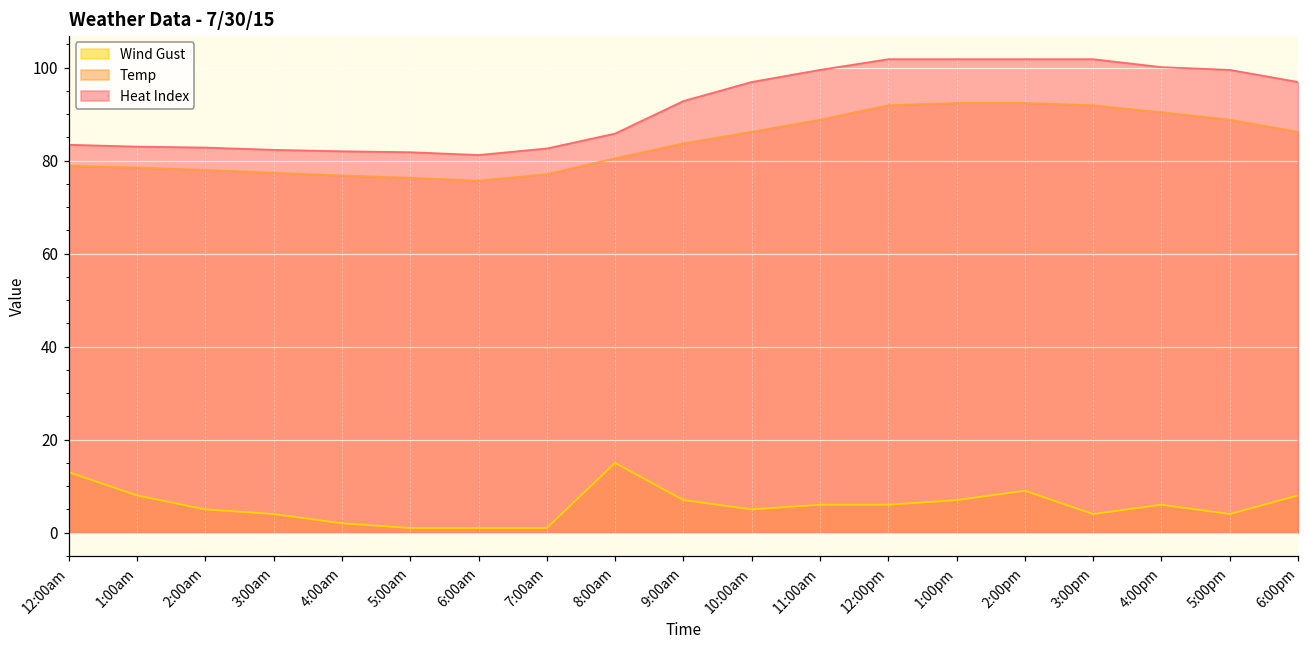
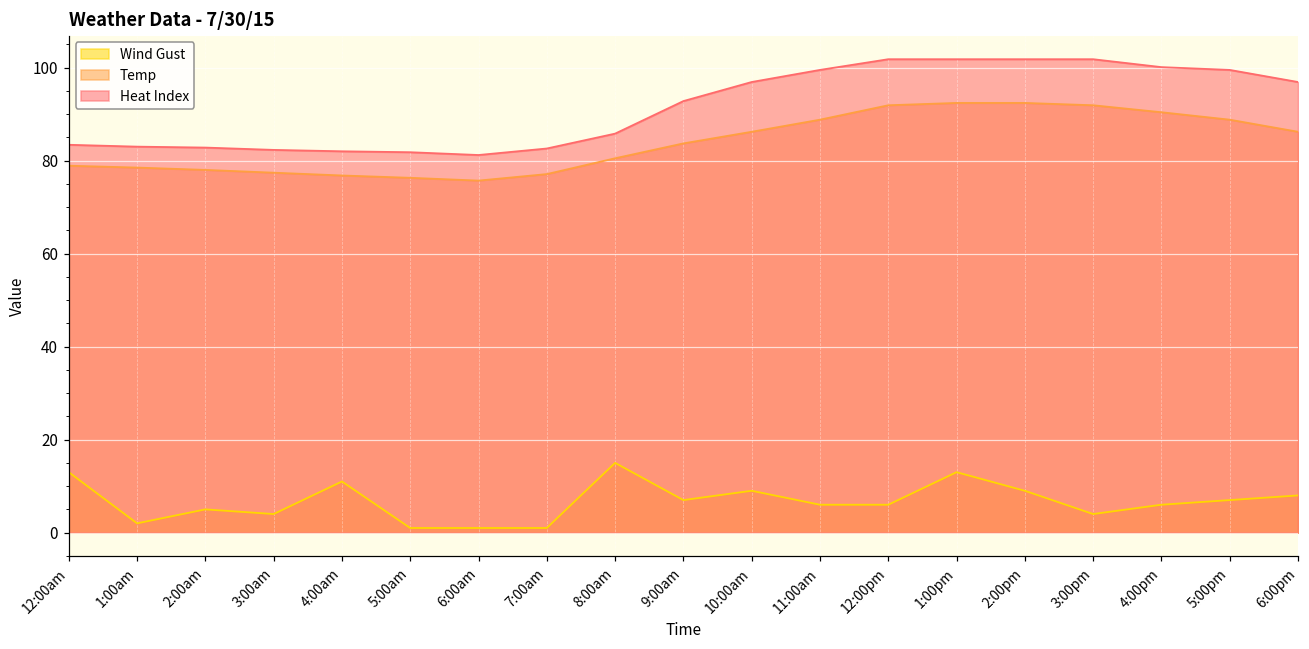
  {
    "Wind Gust": {
      "12:00am": 13,
-     "1:00am": 8,
+     "1:00am": 2,
      "2:00am": 5,
      "3:00am": 4,
-     "4:00am": 2,
+     "4:00am": 11,
      "5:00am": 1,
      "6:00am": 1,
      "7:00am": 1,
      "8:00am": 15,
      "9:00am": 7,
-     "10:00am": 5,
+     "10:00am": 9,
      "11:00am": 6,
      "12:00pm": 6,
-     "1:00pm": 7,
+     "1:00pm": 13,
      "2:00pm": 9,
      "3:00pm": 4,
      "4:00pm": 6,
-     "5:00pm": 4,
+     "5:00pm": 7,
      "6:00pm": 8
    }
  }
